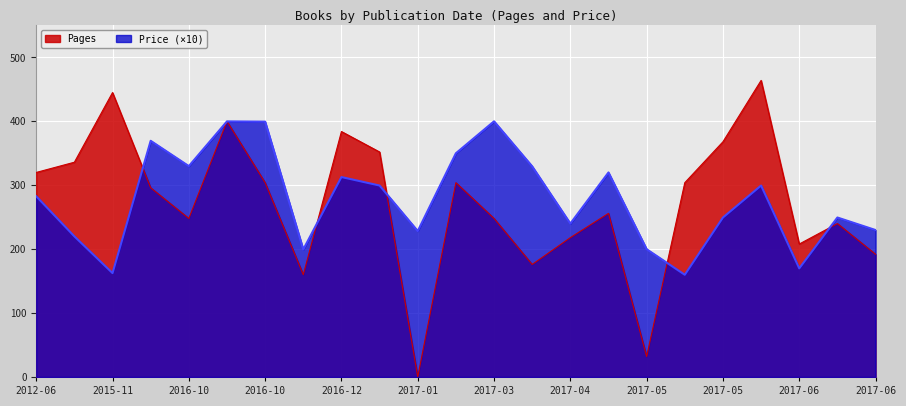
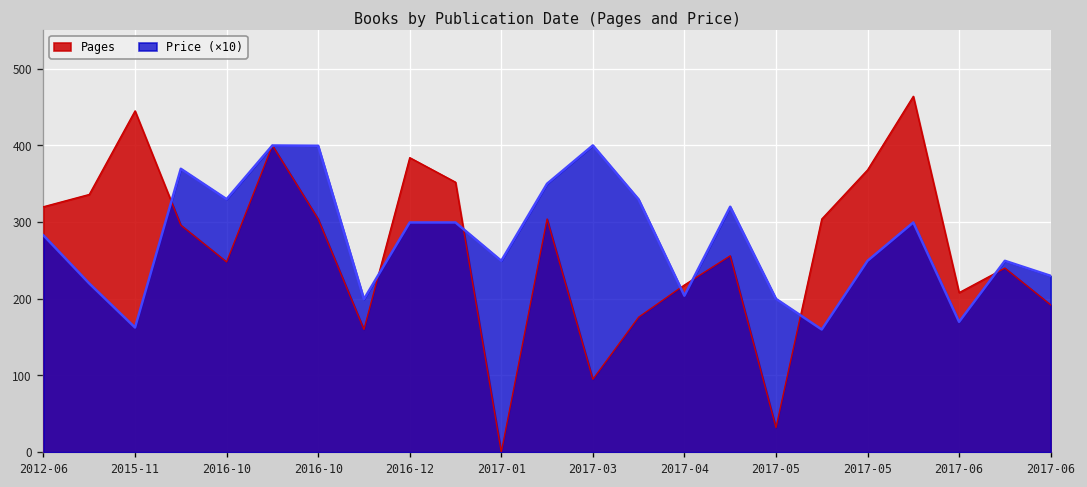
  {
    "Pages": {
      "2012-06": 320,
      "2015-11": 450,
      "2016-12": 380,
      "2017-01": 0,
-     "2017-03": 250,
+     "2017-03": 100,
      "2017-04": 220
    },
    "Price (×10)": {
      "2012-06": 280,
      "2015-11": 160,
-     "2016-12": 310,
-     "2017-01": 230,
+     "2016-12": 300,
+     "2017-01": 250,
      "2017-03": 400,
-     "2017-04": 240
+     "2017-04": 200
    }
  }
